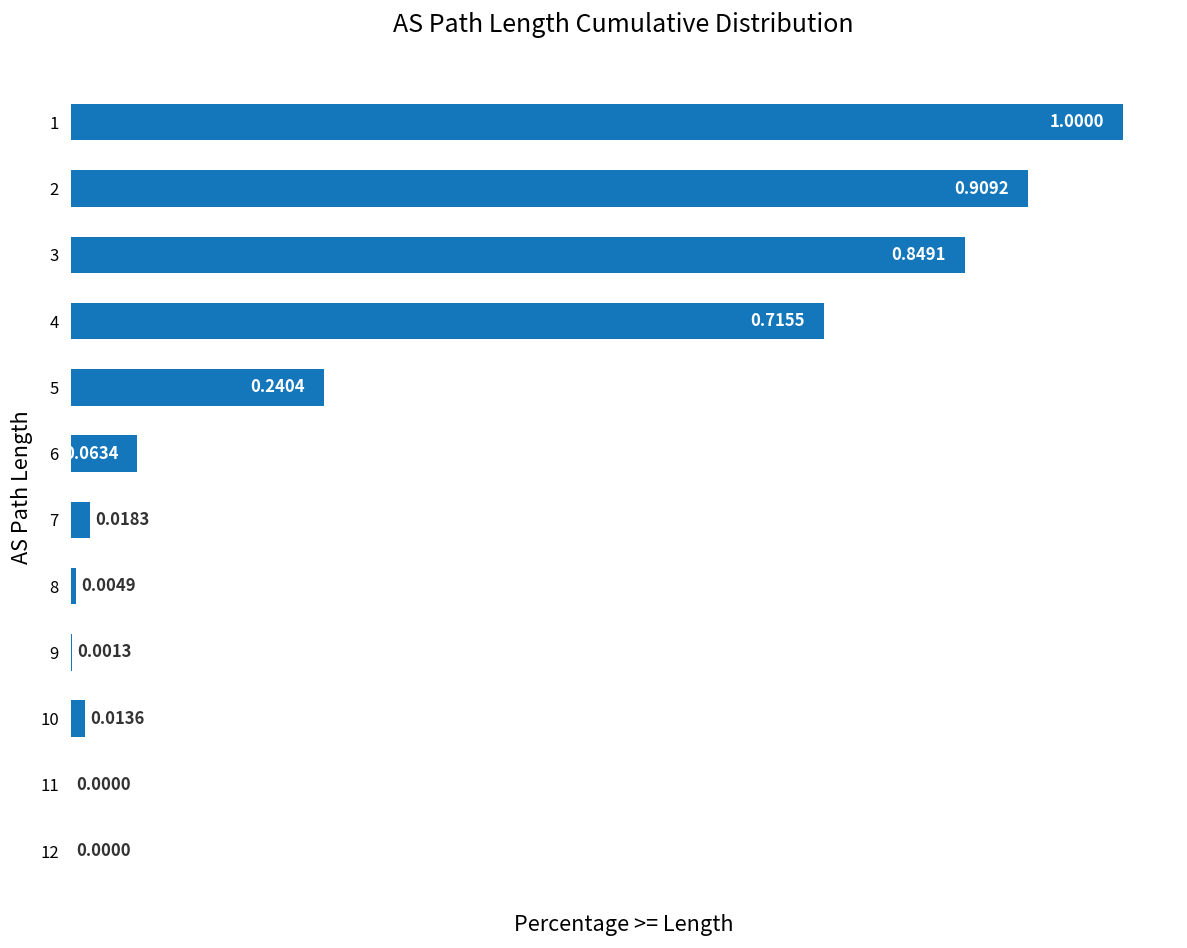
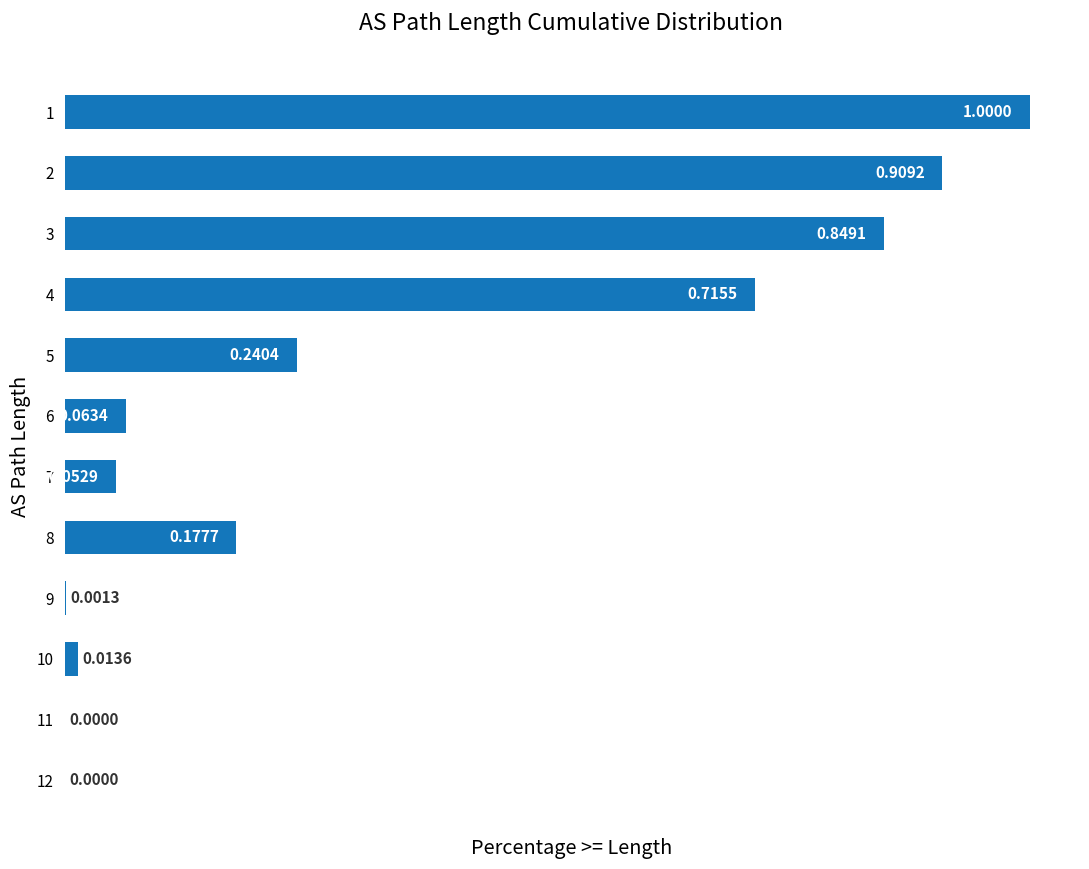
  {
    "1": 1.0000,
    "2": 0.9092,
    "3": 0.8491,
    "4": 0.7155,
    "5": 0.2404,
    "6": 0.0634,
-   "7": 0.0183,
-   "8": 0.0049,
+   "7": 0.0529,
+   "8": 0.1777,
    "9": 0.0013,
    "10": 0.0136,
    "11": 0.0000,
    "12": 0.0000
  }
